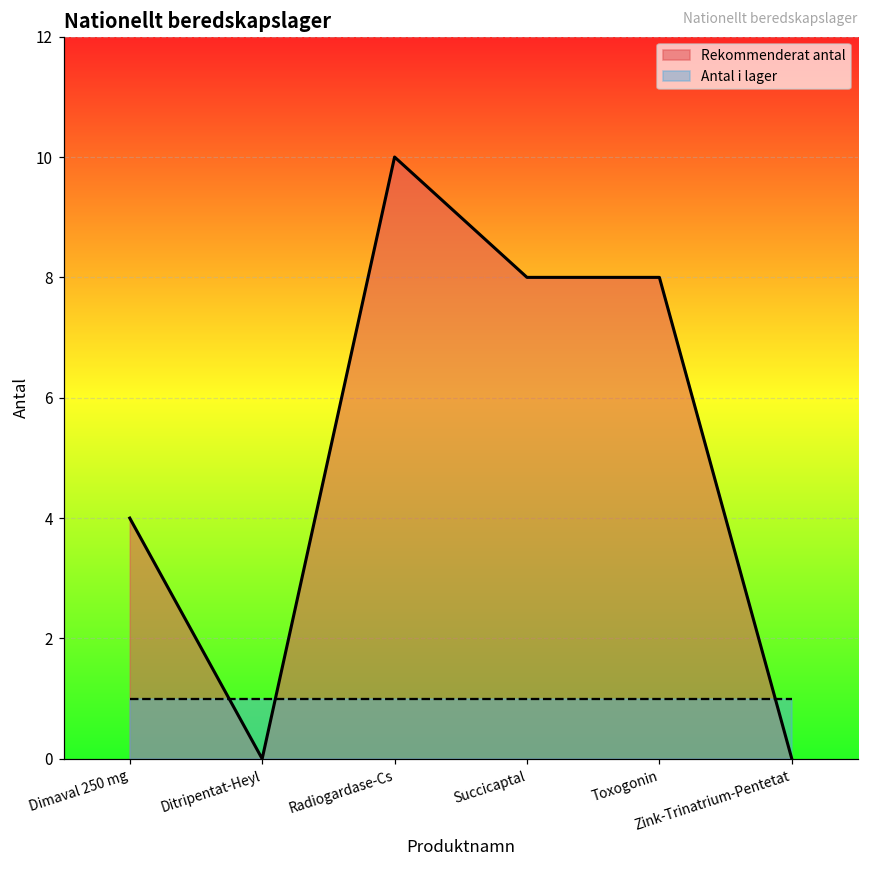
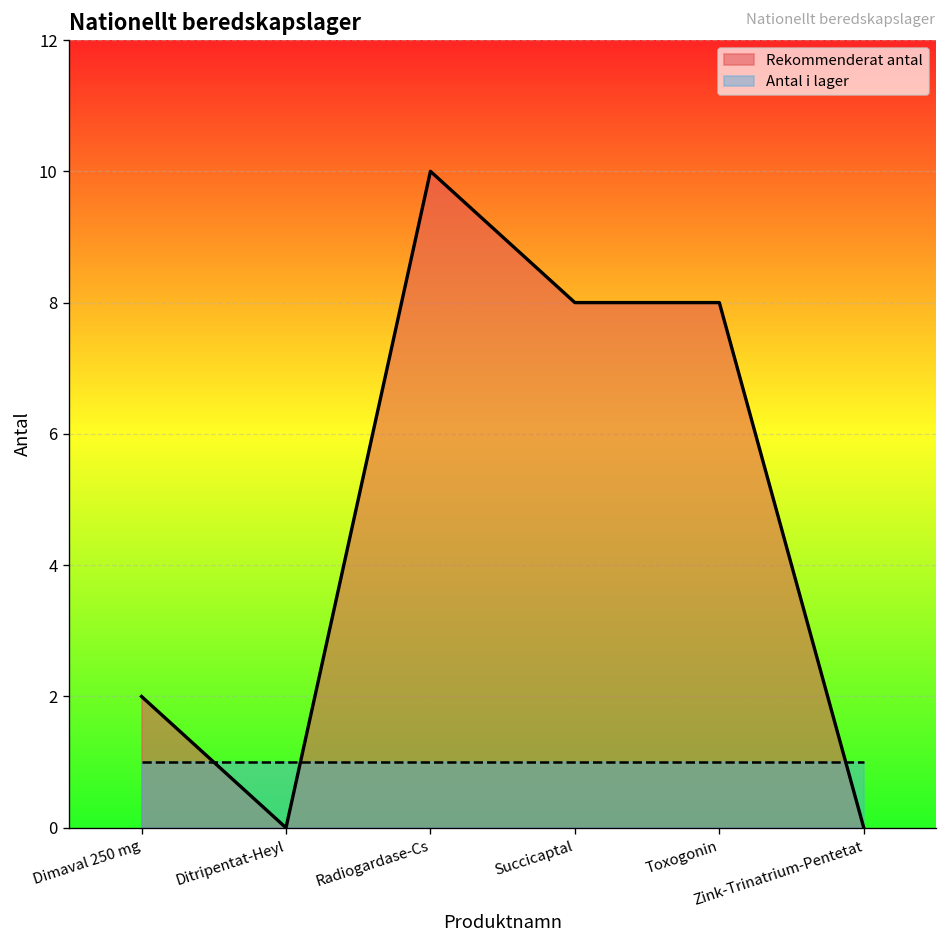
  {
    "Rekommenderat antal": {
-     "Dimaval 250 mg": 4,
+     "Dimaval 250 mg": 2,
      "Ditripentat-Heyl": 0,
      "Radiogardase-Cs": 10,
      "Succicaptal": 8,
      "Toxogonin": 8,
      "Zink-Trinatrium-Pentetat": 0
    },
    "Antal i lager": {
      "Dimaval 250 mg": 1,
      "Ditripentat-Heyl": 1,
      "Radiogardase-Cs": 1,
      "Succicaptal": 1,
      "Toxogonin": 1,
      "Zink-Trinatrium-Pentetat": 1
    }
  }
